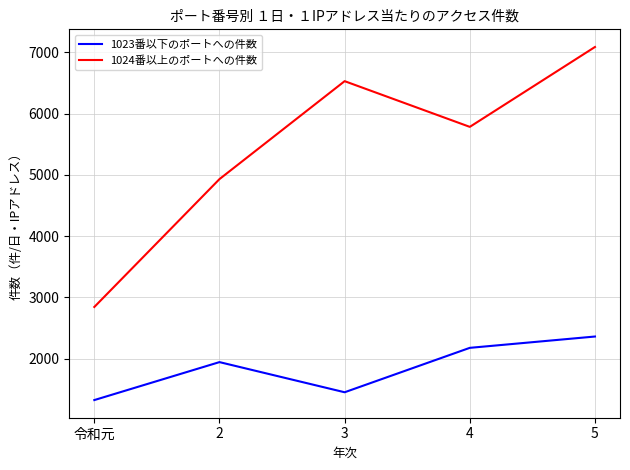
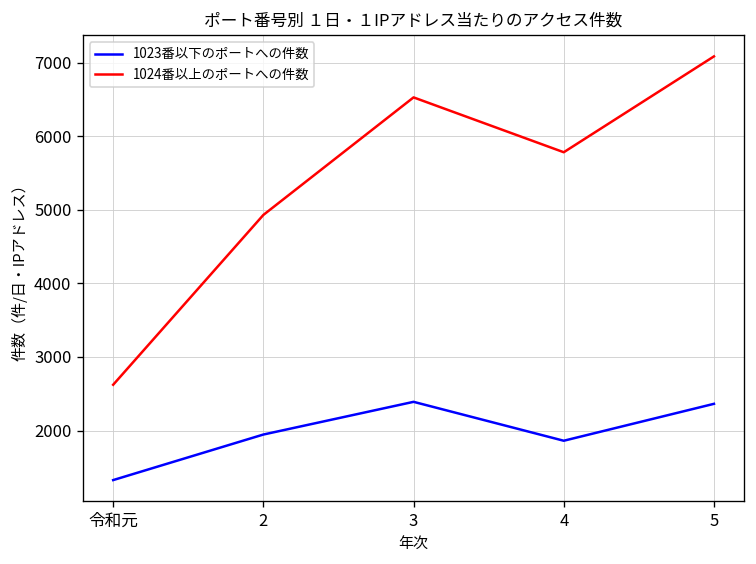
  {
    "1023番以下のポートへの件数": {
      "令和元": 1300,
      "2": 1900,
-     "3": 1500,
-     "4": 2200,
+     "3": 2400,
+     "4": 1900,
      "5": 2400
    },
    "1024番以上のポートへの件数": {
-     "令和元": 2800,
+     "令和元": 2600,
      "2": 4900,
      "3": 6500,
      "4": 5800,
      "5": 7100
    }
  }
